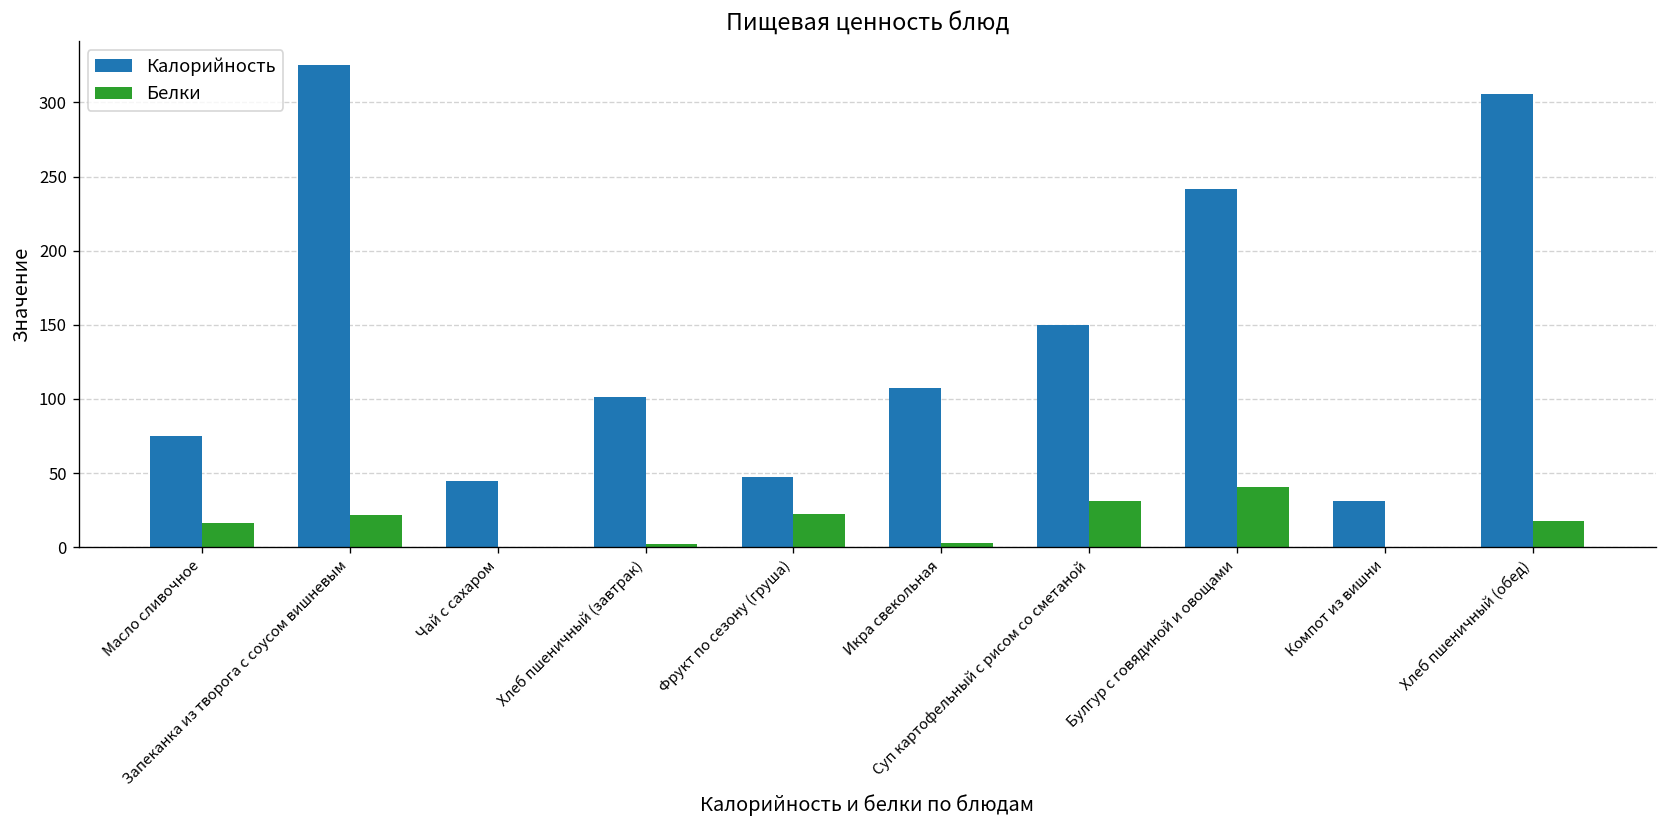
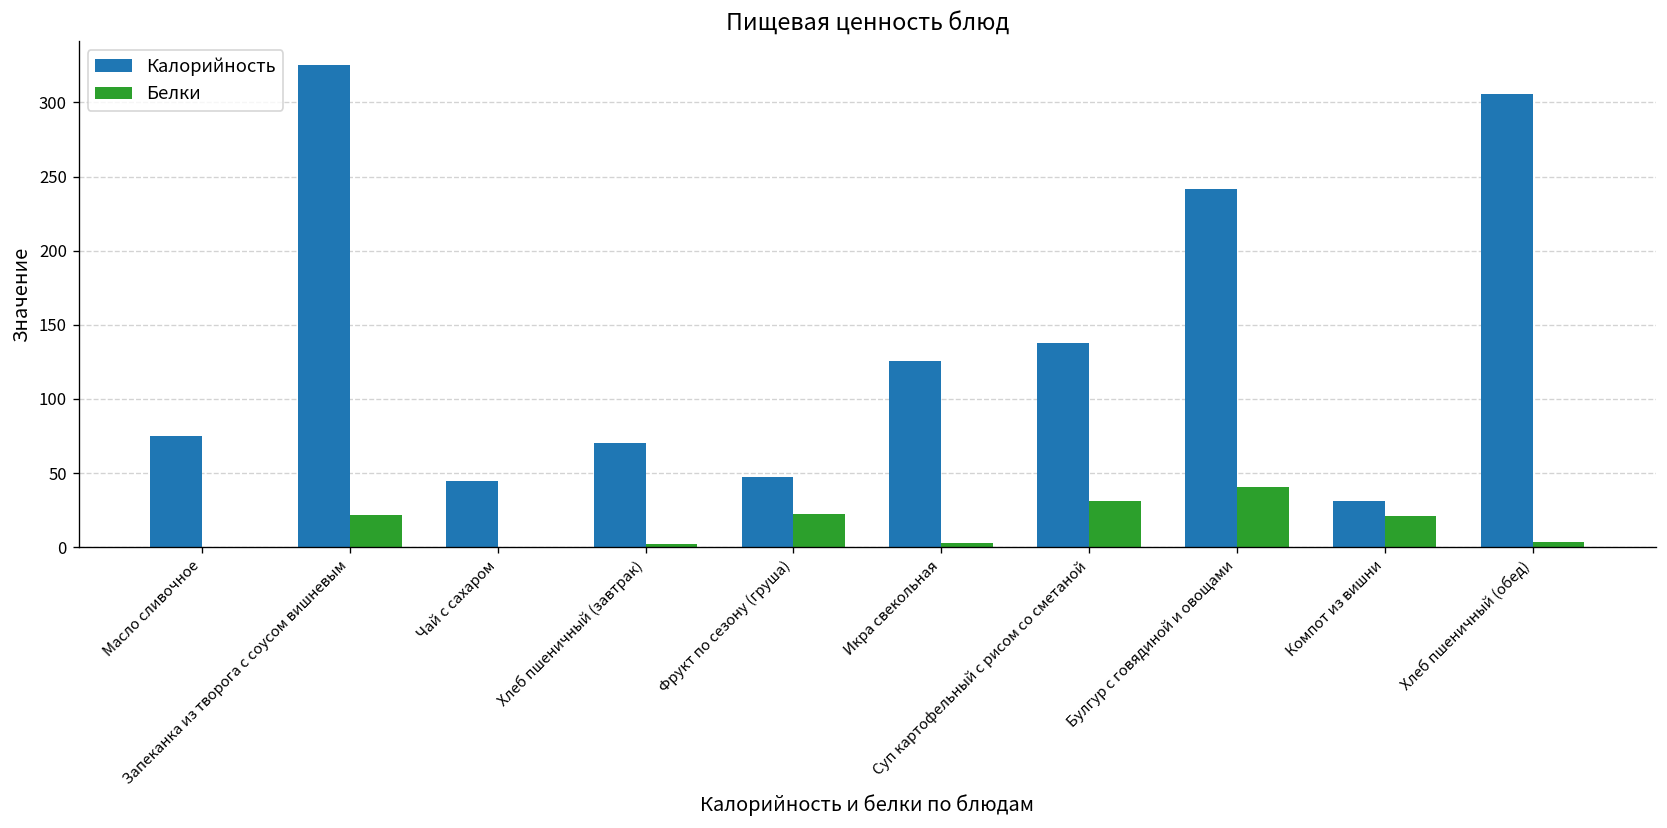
  {
    "Калорийность": {
      "Масло сливочное": 75,
      "Запеканка из творога с соусом вишневым": 325,
      "Чай с сахаром": 44,
-     "Хлеб пшеничный (завтрак)": 101,
+     "Хлеб пшеничный (завтрак)": 71,
      "Фрукт по сезону (груша)": 47,
-     "Икра свекольная": 108,
-     "Суп картофельный с рисом со сметаной": 150,
+     "Икра свекольная": 125,
+     "Суп картофельный с рисом со сметаной": 137,
      "Булгур с говядиной и овощами": 241,
      "Компот из вишни": 31,
      "Хлеб пшеничный (обед)": 306
    },
    "Белки": {
-     "Масло сливочное": 16,
+     "Масло сливочное": 0,
      "Запеканка из творога с соусом вишневым": 22,
      "Чай с сахаром": 0,
      "Хлеб пшеничный (завтрак)": 2,
      "Фрукт по сезону (груша)": 23,
      "Икра свекольная": 3,
      "Суп картофельный с рисом со сметаной": 31,
      "Булгур с говядиной и овощами": 41,
-     "Компот из вишни": 0,
-     "Хлеб пшеничный (обед)": 18
+     "Компот из вишни": 21,
+     "Хлеб пшеничный (обед)": 3
    }
  }
